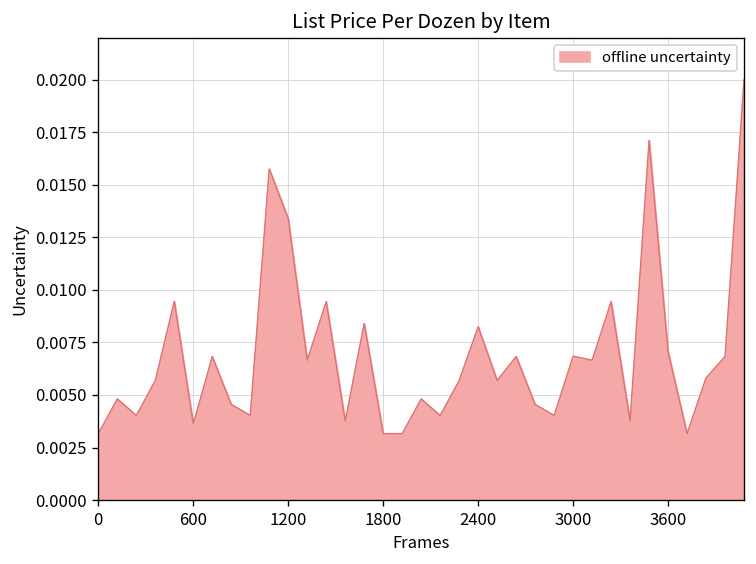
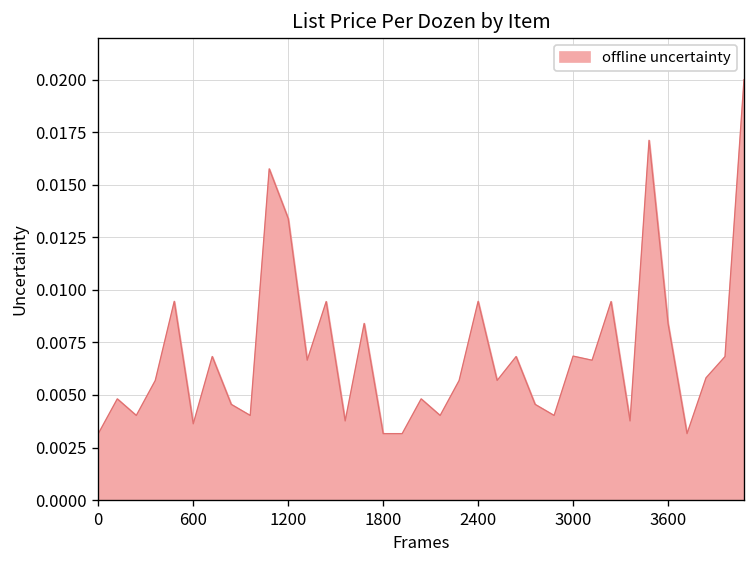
  {
    "0": 0.0032,
    "600": 0.0036,
    "1200": 0.0134,
    "1800": 0.0032,
-   "2400": 0.0082,
+   "2400": 0.0095,
    "3000": 0.0068,
-   "3600": 0.0071
+   "3600": 0.0084
  }
